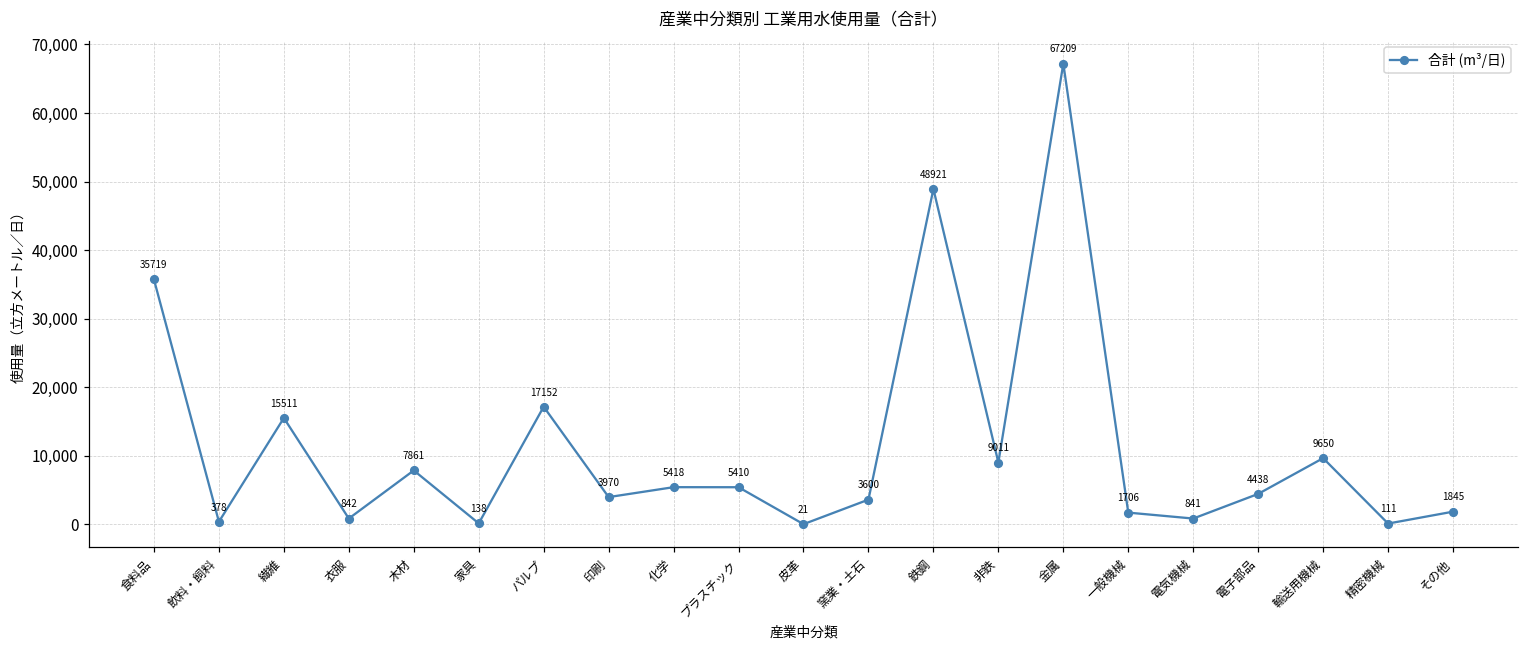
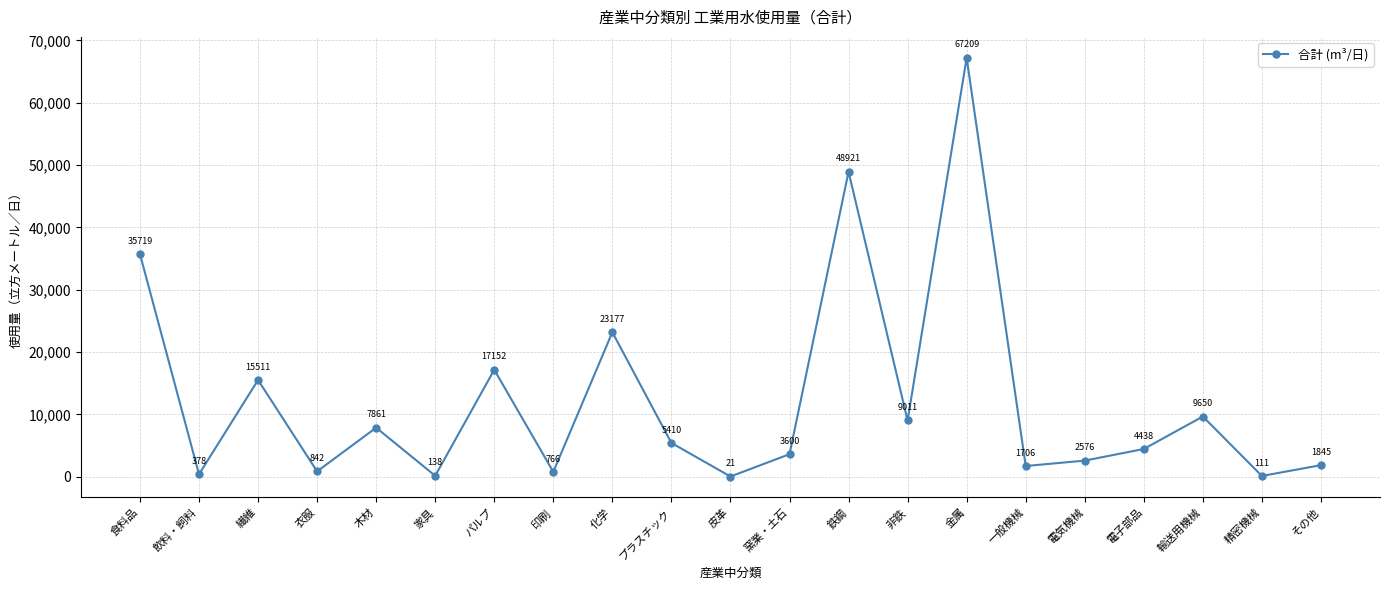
  {
    "食料品": 35719,
    "飲料・飼料": 378,
    "繊維": 15511,
    "衣服": 842,
    "木材": 7861,
    "家具": 138,
    "パルプ": 17152,
-   "印刷": 3970,
-   "化学": 5418,
+   "印刷": 766,
+   "化学": 23177,
    "プラスチック": 5410,
    "皮革": 21,
    "窯業・土石": 3600,
    "鉄鋼": 48921,
    "非鉄": 9011,
    "金属": 67209,
    "一般機械": 1706,
-   "電気機械": 841,
+   "電気機械": 2576,
    "電子部品": 4438,
    "輸送用機械": 9650,
    "精密機械": 111,
    "その他": 1845
  }
